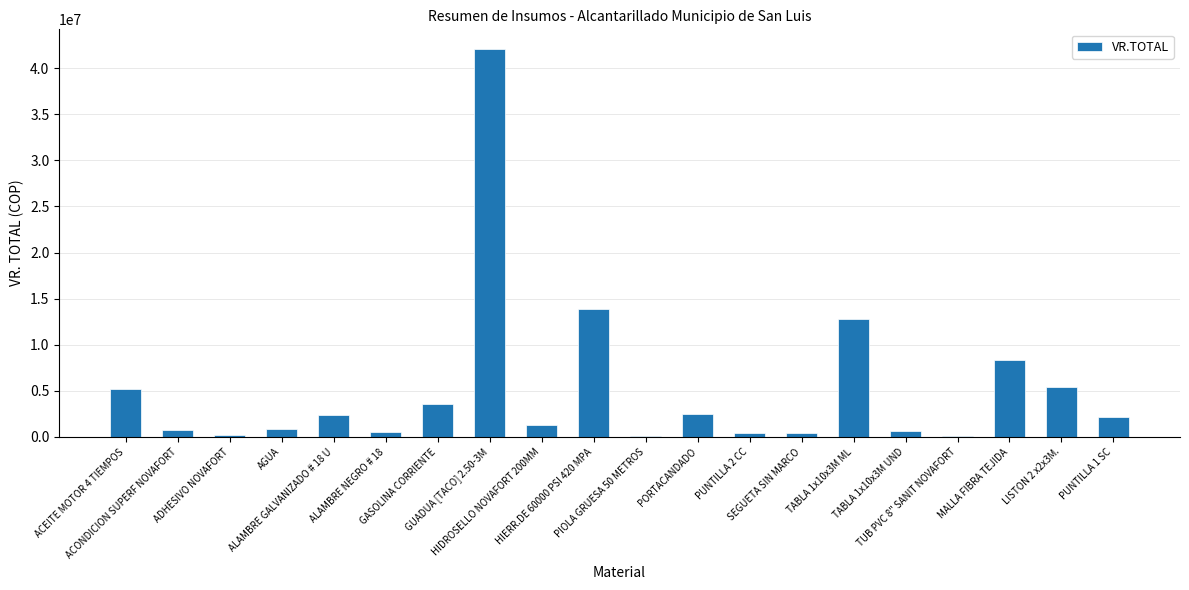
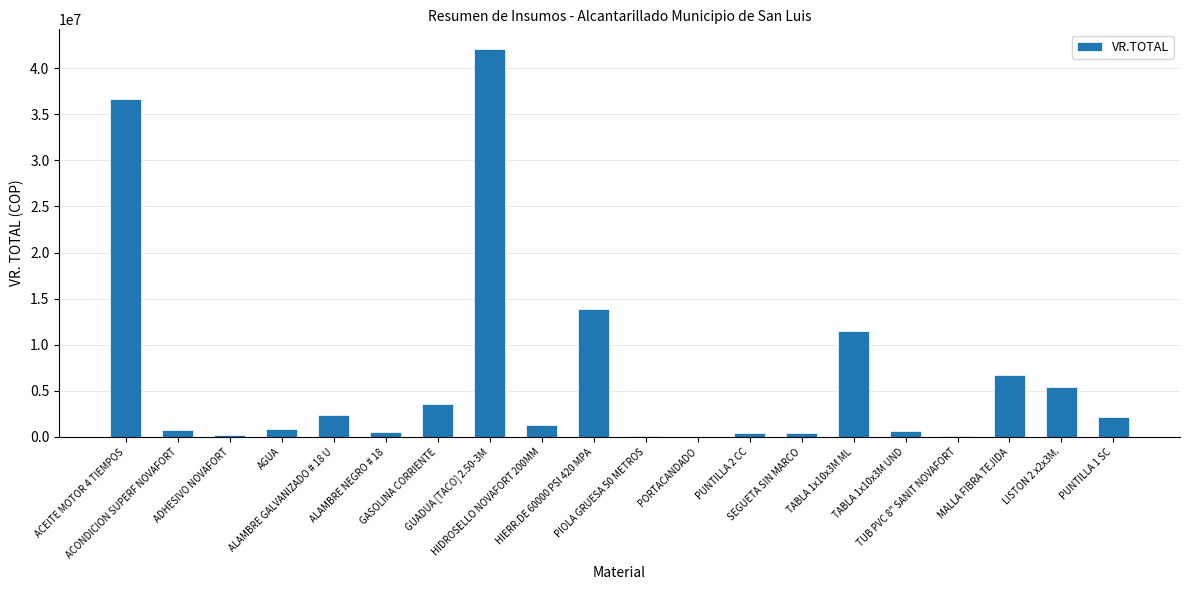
  {
-   "ACEITE MOTOR 4 TIEMPOS": 5000000,
+   "ACEITE MOTOR 4 TIEMPOS": 37000000,
    "ACONDICION SUPERF NOVAFORT": 1000000,
    "AGUA": 1000000,
    "ALAMBRE GALVANIZADO # 18 U": 2000000,
    "ALAMBRE NEGRO # 18": 1000000,
    "GASOLINA CORRIENTE": 4000000,
    "GUADUA [TACO] 2.50-3M": 42000000,
    "HIDROSELLO NOVAFORT 200MM": 1000000,
    "HIERR.DE 60000 PSI 420 MPA": 14000000,
-   "PORTACANDADO": 2000000,
+   "PORTACANDADO": 0,
    "PUNTILLA 2 CC": 0,
    "SEGUETA SIN MARCO": 0,
-   "TABLA 1x10x3M ML": 13000000,
+   "TABLA 1x10x3M ML": 11000000,
    "TABLA 1x10x3M UND": 1000000,
-   "MALLA FIBRA TEJIDA": 8000000,
+   "MALLA FIBRA TEJIDA": 7000000,
    "LISTON 2 x2x3M.": 5000000,
    "PUNTILLA 1 SC": 2000000
  }
